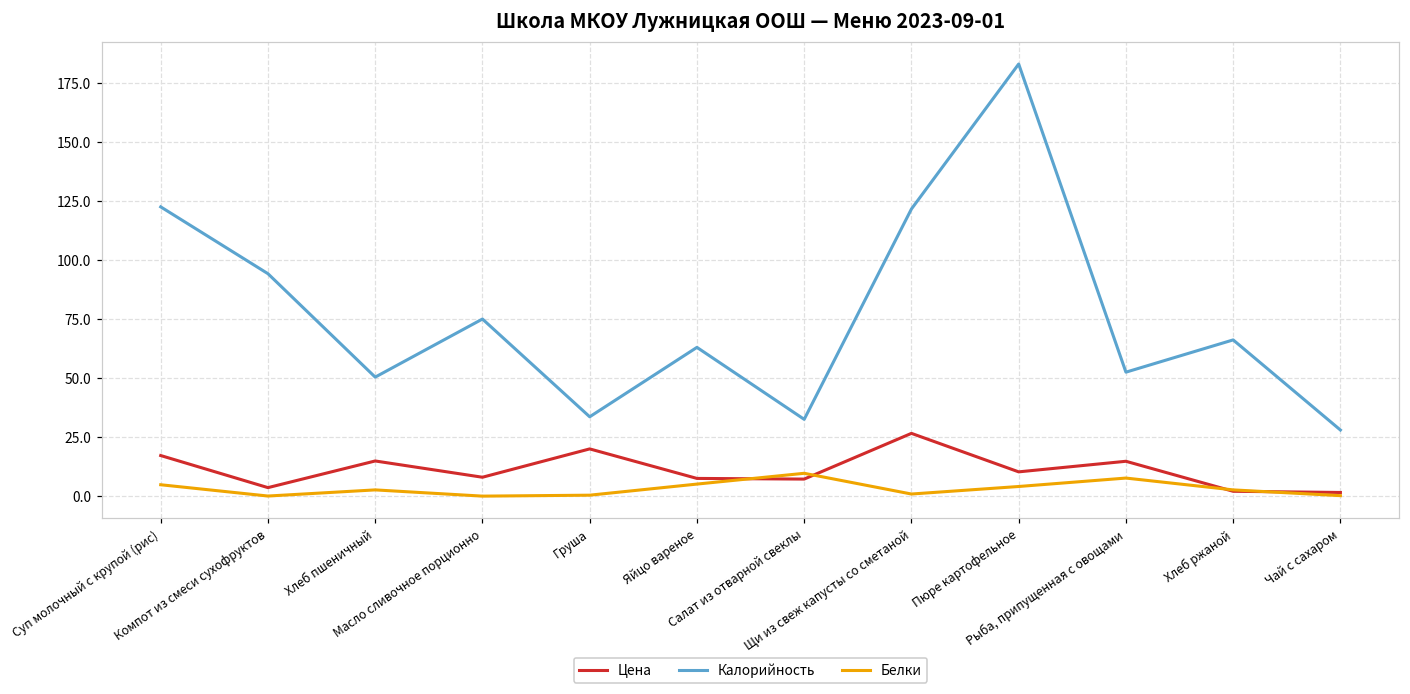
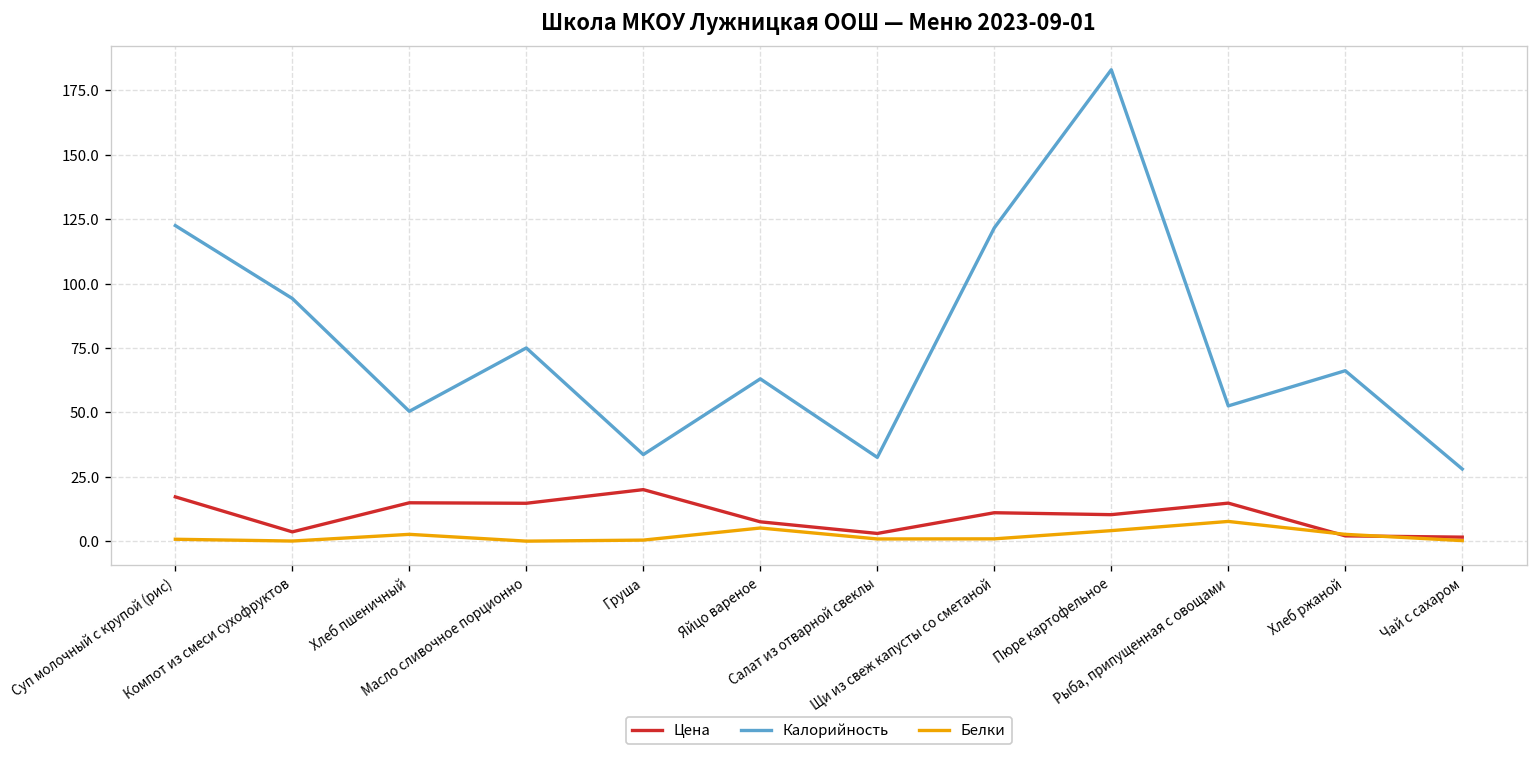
  {
    "Цена": {
      "Суп молочный с крупой (рис)": 17,
      "Компот из смеси сухофруктов": 4,
      "Хлеб пшеничный": 15,
-     "Масло сливочное порционно": 8,
+     "Масло сливочное порционно": 15,
      "Груша": 20,
      "Яйцо вареное": 8,
-     "Салат из отварной свеклы": 7,
-     "Щи из свеж капусты со сметаной": 27,
+     "Салат из отварной свеклы": 3,
+     "Щи из свеж капусты со сметаной": 11,
      "Пюре картофельное": 10,
      "Рыба, припущенная с овощами": 15,
      "Чай с сахаром": 2
    },
    "Калорийность": {
      "Суп молочный с крупой (рис)": 123,
      "Компот из смеси сухофруктов": 94,
      "Хлеб пшеничный": 50,
      "Масло сливочное порционно": 75,
      "Груша": 34,
      "Яйцо вареное": 63,
      "Салат из отварной свеклы": 33,
      "Щи из свеж капусты со сметаной": 122,
      "Пюре картофельное": 183,
      "Рыба, припущенная с овощами": 53,
      "Хлеб ржаной": 66,
      "Чай с сахаром": 28
    },
    "Белки": {
-     "Суп молочный с крупой (рис)": 5,
+     "Суп молочный с крупой (рис)": 1,
      "Компот из смеси сухофруктов": 0,
      "Хлеб пшеничный": 3,
      "Масло сливочное порционно": 0,
      "Груша": 0,
      "Яйцо вареное": 5,
-     "Салат из отварной свеклы": 10,
+     "Салат из отварной свеклы": 1,
      "Щи из свеж капусты со сметаной": 1,
      "Пюре картофельное": 4,
      "Рыба, припущенная с овощами": 8,
      "Чай с сахаром": 0
    }
  }
